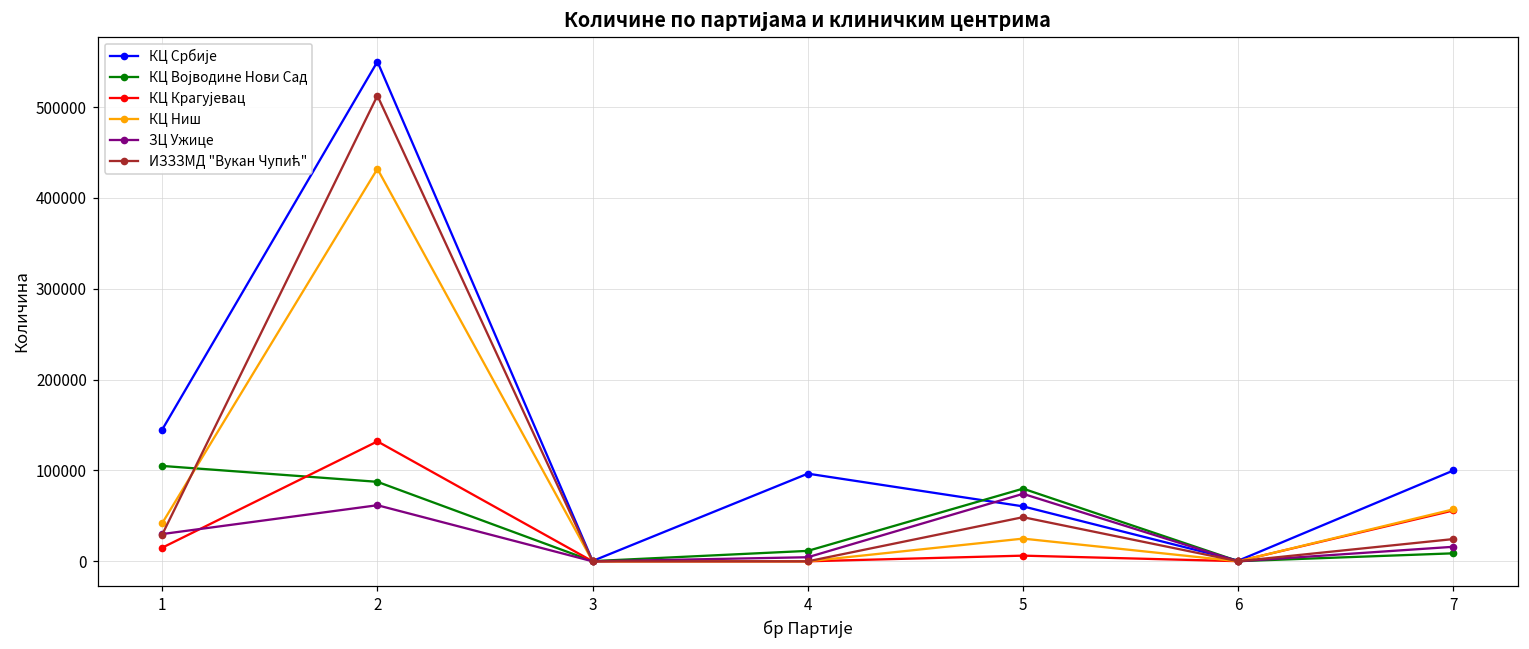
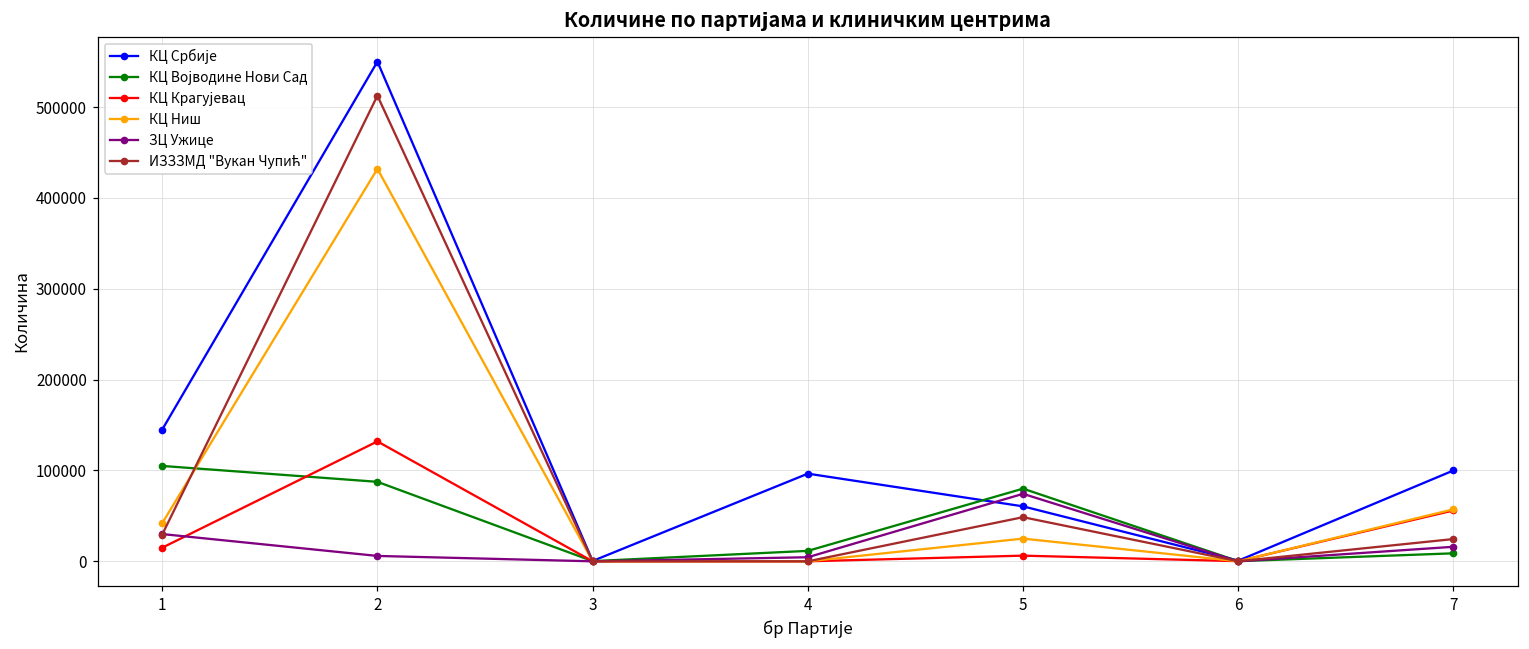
  {
    "КЦ Србије": {
      "1": 150000,
      "2": 550000,
      "4": 100000,
      "5": 60000,
      "7": 100000
    },
    "КЦ Војводине Нови Сад": {
      "1": 110000,
      "2": 90000,
      "4": 10000,
      "5": 80000,
      "7": 10000
    },
    "КЦ Крагујевац": {
      "1": 20000,
      "2": 130000,
      "5": 10000
    },
    "КЦ Ниш": {
      "1": 40000,
      "2": 430000,
      "5": 30000
    },
    "ЗЦ Ужице": {
-     "2": 60000,
+     "2": 10000,
      "4": 0,
      "5": 70000,
      "7": 20000
    },
    "ИЗЗЗМД \"Вукан Чупић\"": {
      "2": 510000,
      "5": 50000,
      "7": 20000
    }
  }
